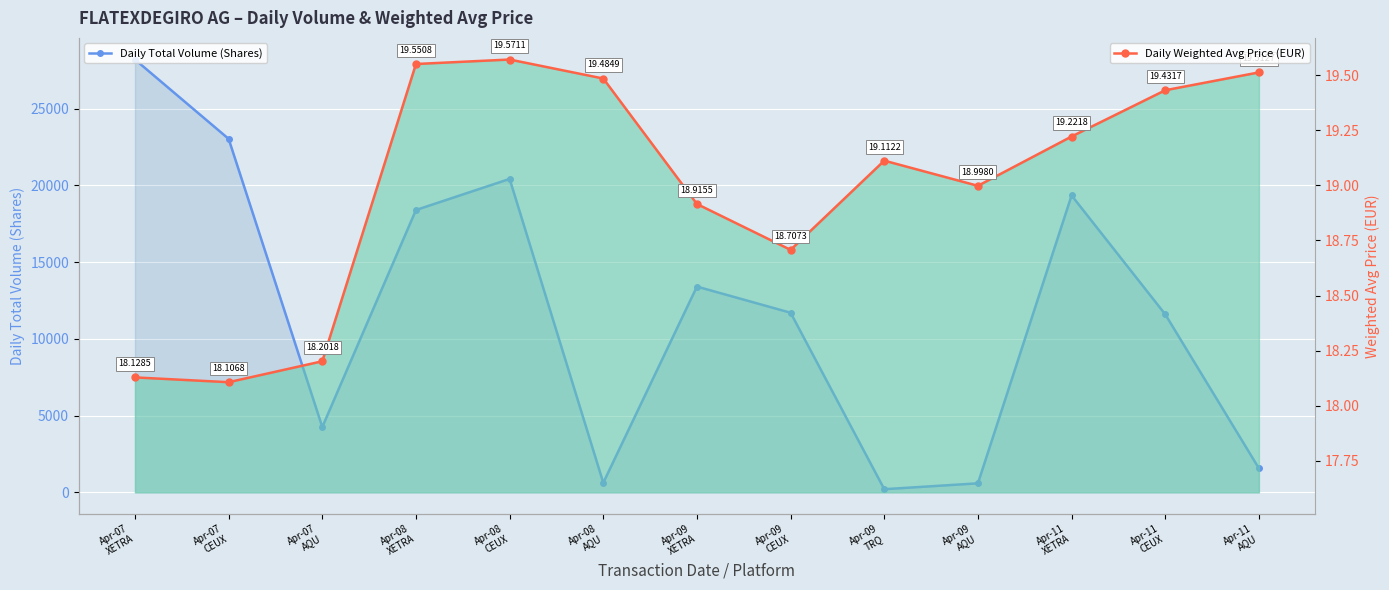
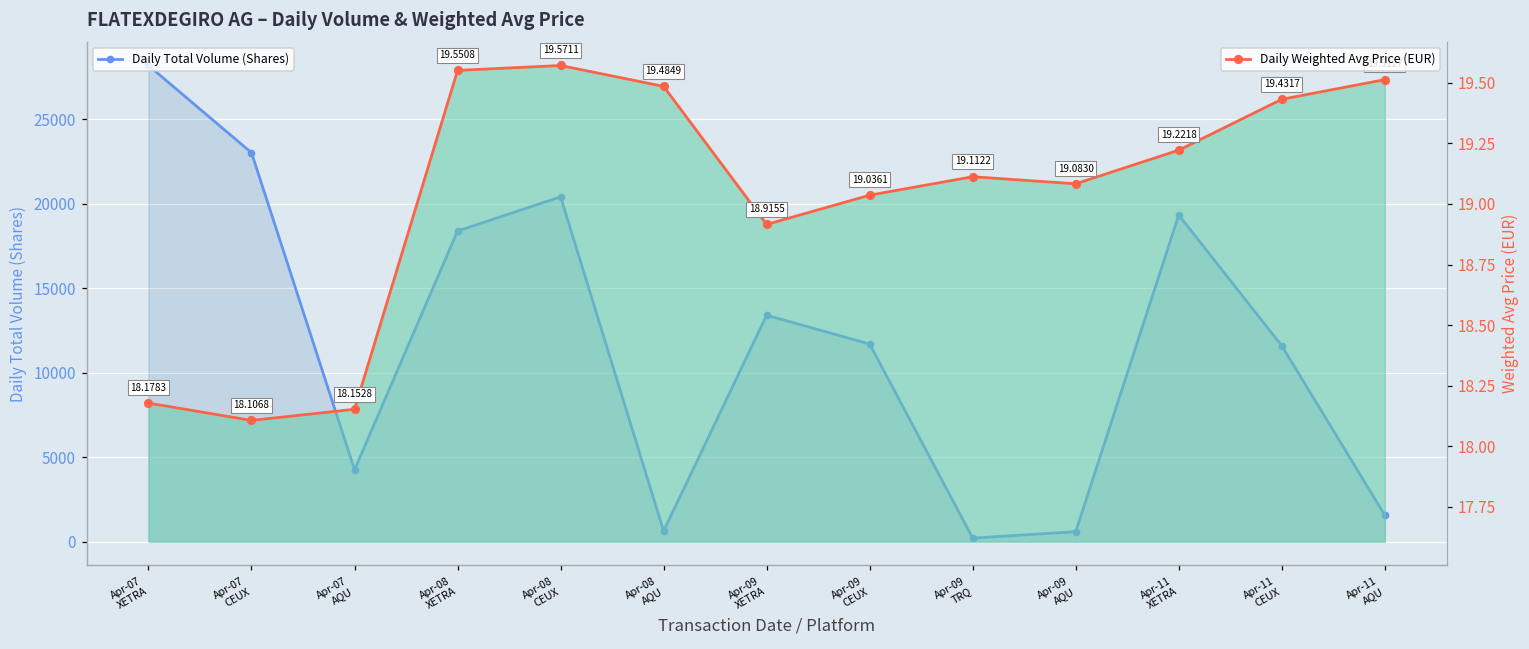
  {
    "Daily Weighted Avg Price (EUR)": {
-     "Apr-07 XETRA": 18.1285,
-     "Apr-07 AQU": 18.2018,
-     "Apr-09 CEUX": 18.7073,
-     "Apr-09 AQU": 18.9980
+     "Apr-07 XETRA": 18.1783,
+     "Apr-07 AQU": 18.1528,
+     "Apr-09 CEUX": 19.0361,
+     "Apr-09 AQU": 19.0830
    }
  }
